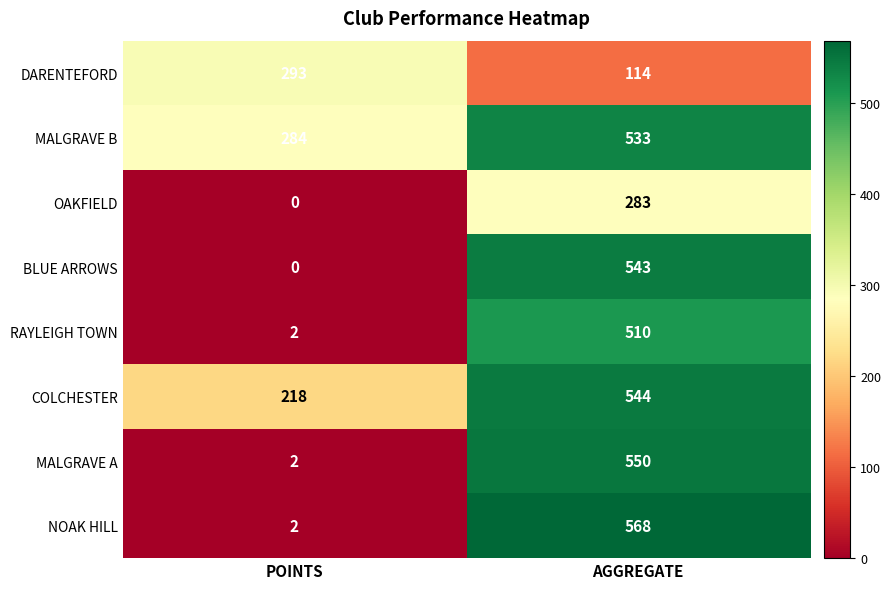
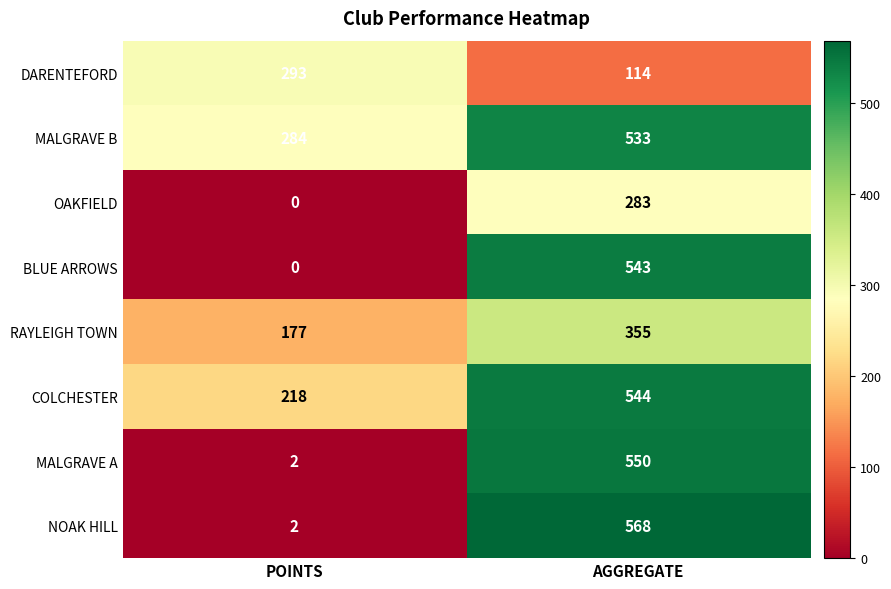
  {
    "DARENTEFORD": {
      "POINTS": 293,
      "AGGREGATE": 114
    },
    "MALGRAVE B": {
      "POINTS": 284,
      "AGGREGATE": 533
    },
    "OAKFIELD": {
      "POINTS": 0,
      "AGGREGATE": 283
    },
    "BLUE ARROWS": {
      "POINTS": 0,
      "AGGREGATE": 543
    },
    "RAYLEIGH TOWN": {
-     "POINTS": 2,
-     "AGGREGATE": 510
+     "POINTS": 177,
+     "AGGREGATE": 355
    },
    "COLCHESTER": {
      "POINTS": 218,
      "AGGREGATE": 544
    },
    "MALGRAVE A": {
      "POINTS": 2,
      "AGGREGATE": 550
    },
    "NOAK HILL": {
      "POINTS": 2,
      "AGGREGATE": 568
    }
  }
